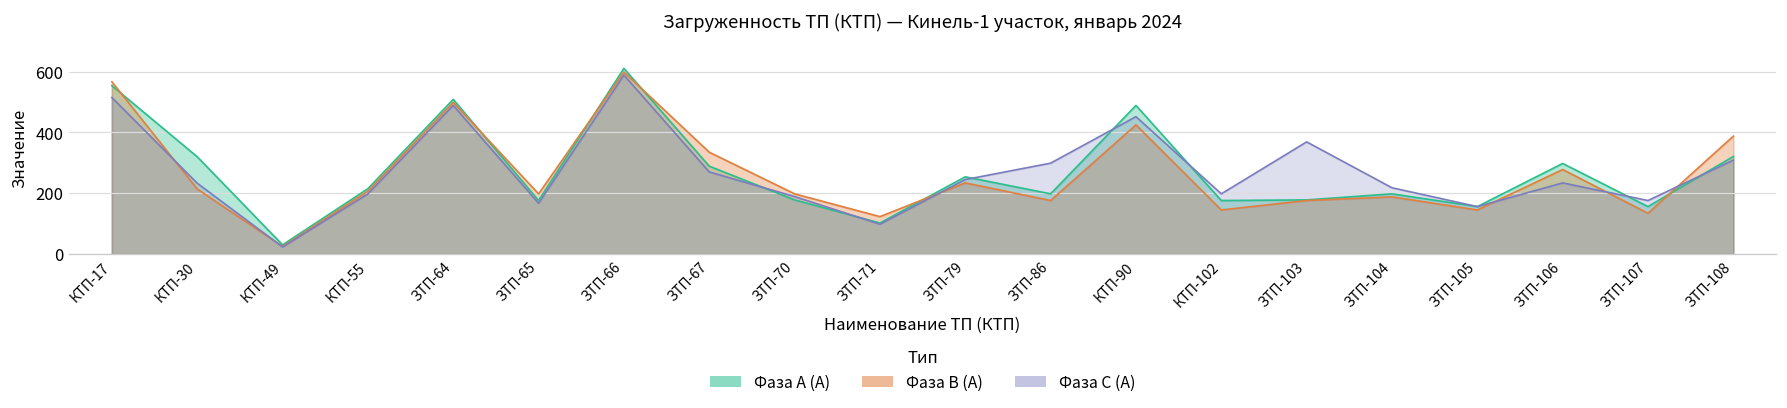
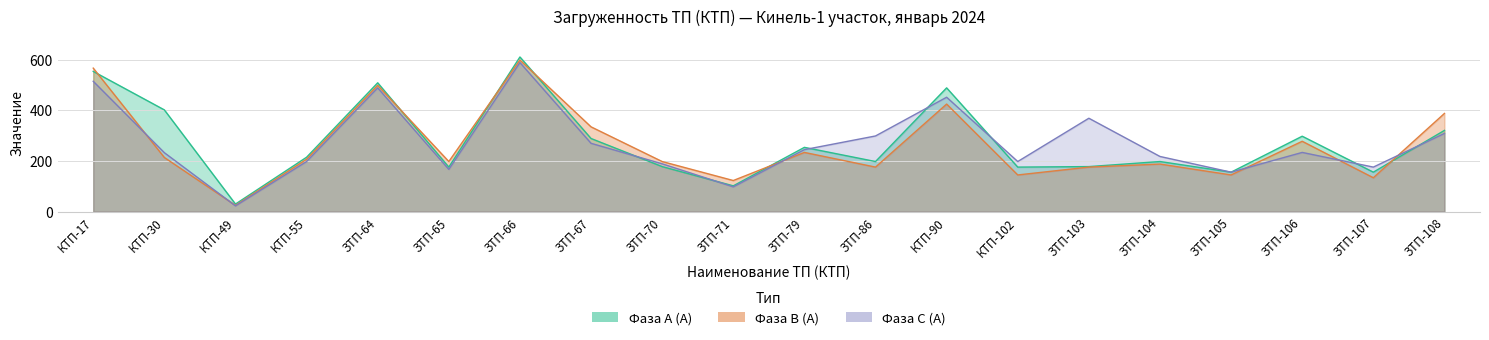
  {
    "Фаза А (А)": {
      "КТП-17": 550,
-     "КТП-30": 320,
+     "КТП-30": 400,
      "ЗТП-66": 610,
      "ЗТП-67": 290,
      "ЗТП-70": 180,
      "ЗТП-86": 200,
      "КТП-90": 490,
      "КТП-102": 180,
      "ЗТП-106": 300,
      "ЗТП-107": 160,
      "ЗТП-108": 320
    },
    "Фаза В (А)": {
      "КТП-17": 570,
      "КТП-30": 210,
      "ЗТП-65": 200,
      "ЗТП-67": 340,
      "ЗТП-71": 120,
      "ЗТП-79": 230,
      "ЗТП-86": 180,
      "КТП-90": 430,
      "КТП-102": 150,
      "ЗТП-105": 150,
      "ЗТП-106": 280,
      "ЗТП-107": 130,
      "ЗТП-108": 390
    },
    "Фаза С (А)": {
      "КТП-17": 520,
      "КТП-30": 230,
      "ЗТП-67": 270,
      "ЗТП-86": 300,
      "КТП-90": 450,
      "КТП-102": 200,
      "ЗТП-103": 370,
      "ЗТП-104": 220,
      "ЗТП-106": 230,
      "ЗТП-107": 180,
      "ЗТП-108": 310
    }
  }
